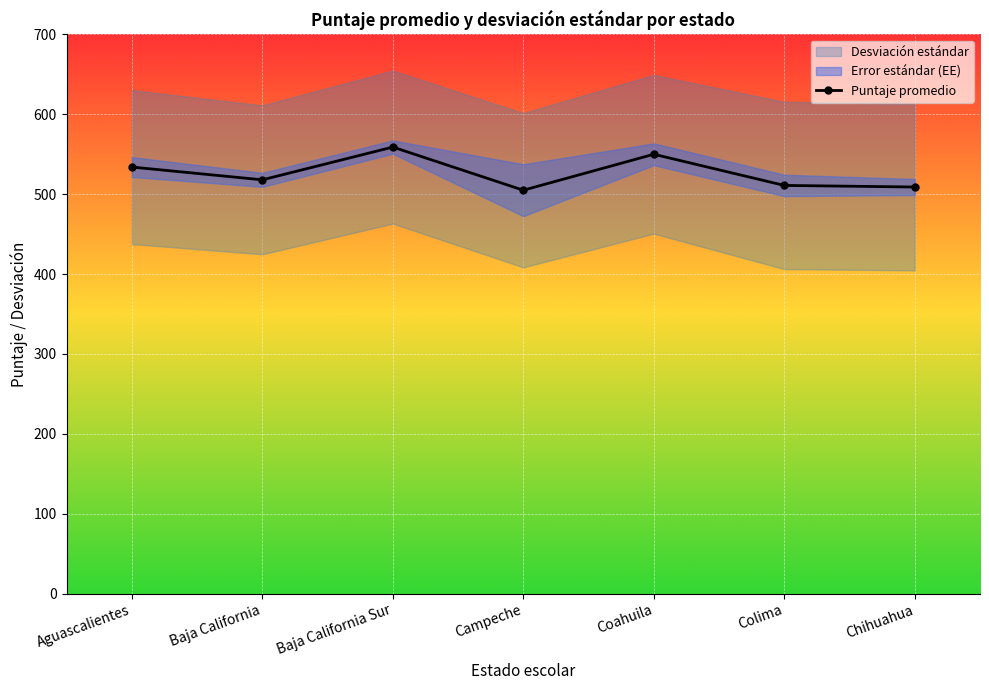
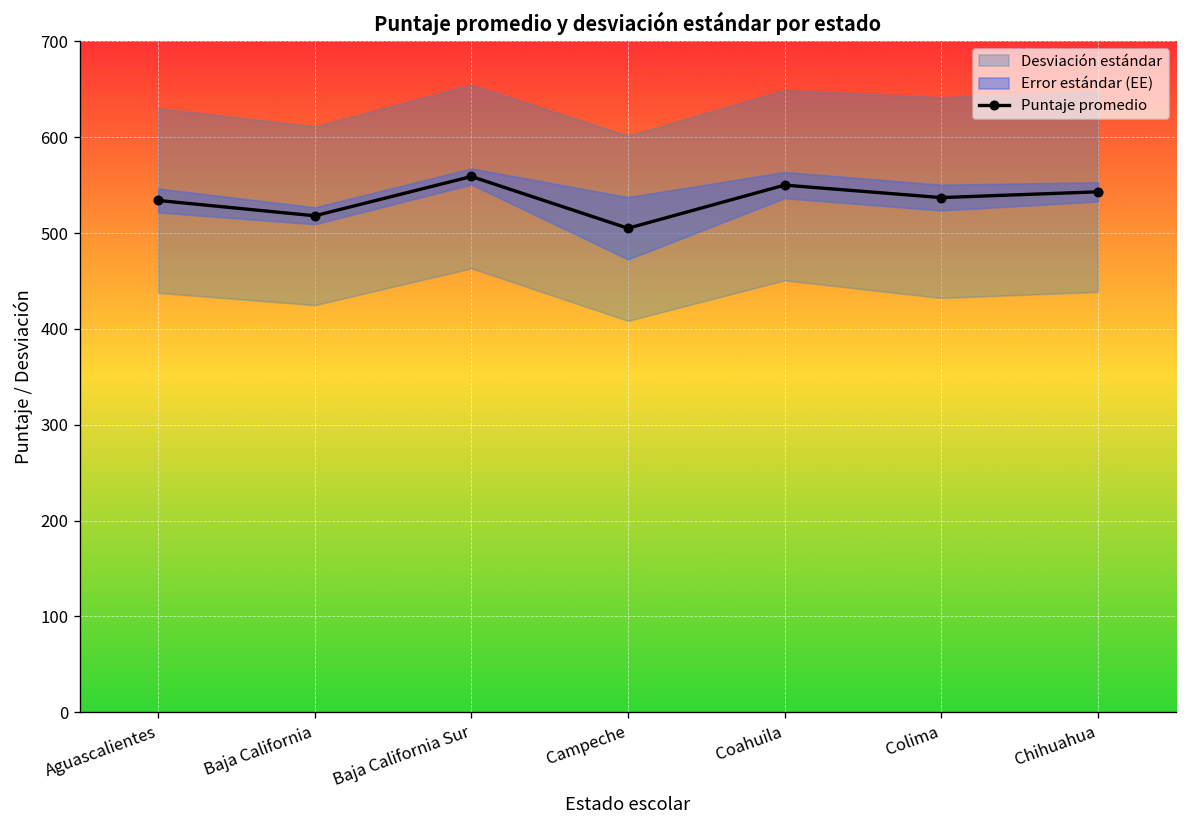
  {
    "Puntaje promedio": {
      "Aguascalientes": 530,
      "Baja California": 520,
      "Baja California Sur": 560,
      "Campeche": 510,
      "Coahuila": 550,
-     "Colima": 510,
-     "Chihuahua": 510
+     "Colima": 540,
+     "Chihuahua": 540
    }
  }
